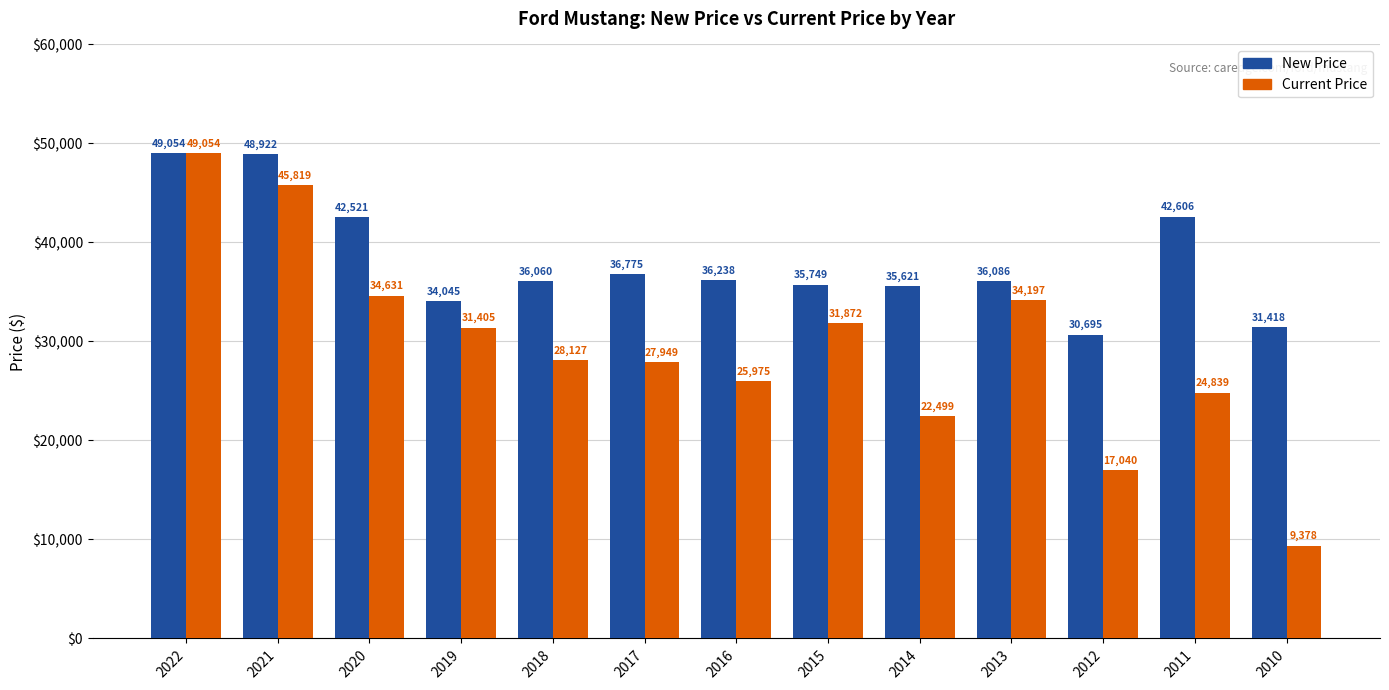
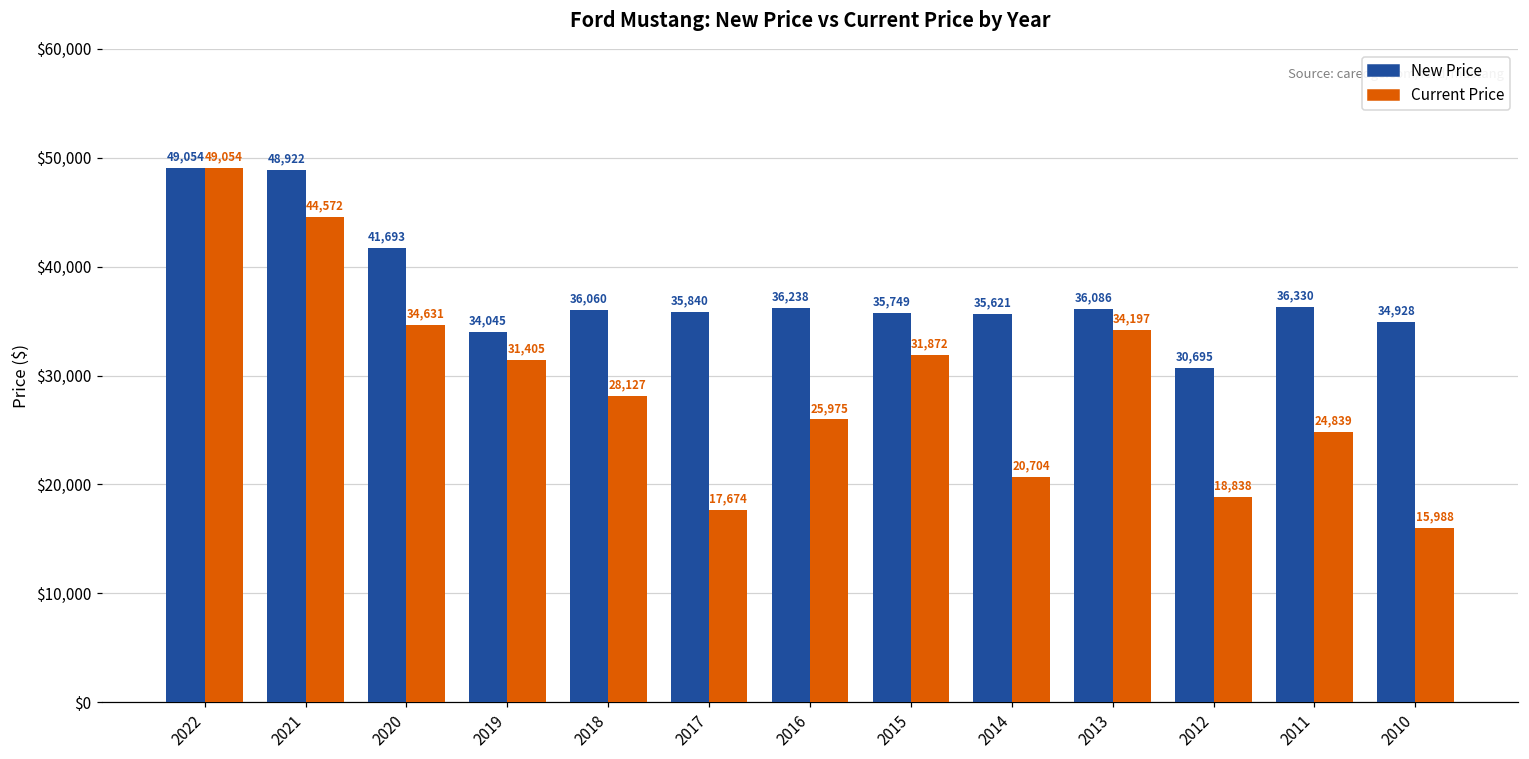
  {
    "New Price": {
      "2022": "49,054",
      "2021": "48,922",
-     "2020": "42,521",
+     "2020": "41,693",
      "2019": "34,045",
      "2018": "36,060",
-     "2017": "36,775",
+     "2017": "35,840",
      "2016": "36,238",
      "2015": "35,749",
      "2014": "35,621",
      "2013": "36,086",
      "2012": "30,695",
-     "2011": "42,606",
-     "2010": "31,418"
+     "2011": "36,330",
+     "2010": "34,928"
    },
    "Current Price": {
      "2022": "49,054",
-     "2021": "45,819",
+     "2021": "44,572",
      "2020": "34,631",
      "2019": "31,405",
      "2018": "28,127",
-     "2017": "27,949",
+     "2017": "17,674",
      "2016": "25,975",
      "2015": "31,872",
-     "2014": "22,499",
+     "2014": "20,704",
      "2013": "34,197",
-     "2012": "17,040",
+     "2012": "18,838",
      "2011": "24,839",
-     "2010": "9,378"
+     "2010": "15,988"
    }
  }
